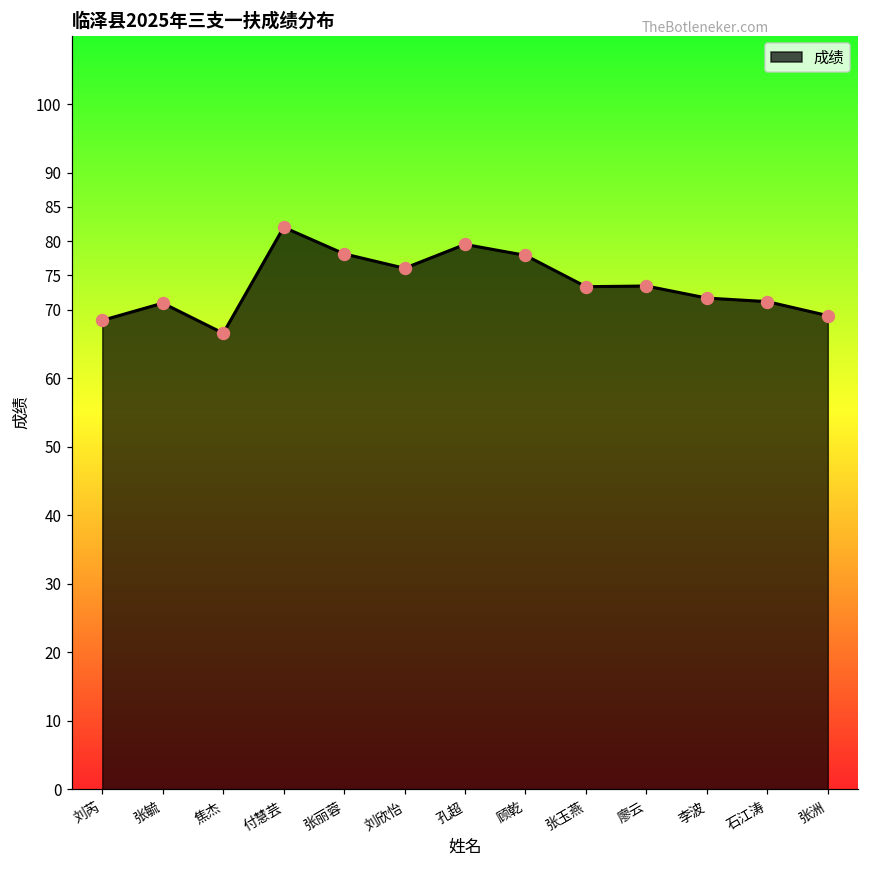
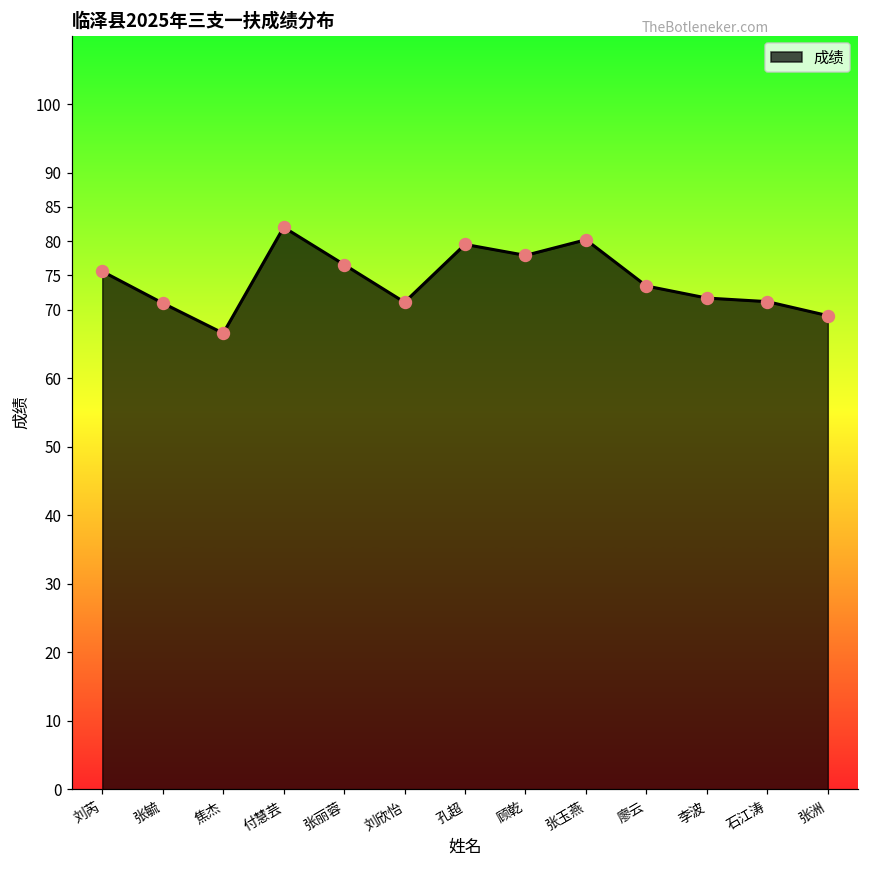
  {
-   "刘芮": 68,
+   "刘芮": 76,
    "张毓": 71,
    "焦杰": 67,
    "付慧芸": 82,
-   "张丽蓉": 78,
-   "刘欣怡": 76,
+   "张丽蓉": 77,
+   "刘欣怡": 71,
    "孔超": 80,
    "顾乾": 78,
-   "张玉燕": 73,
+   "张玉燕": 80,
    "廖云": 73,
    "李波": 72,
    "石江涛": 71,
    "张洲": 69
  }
